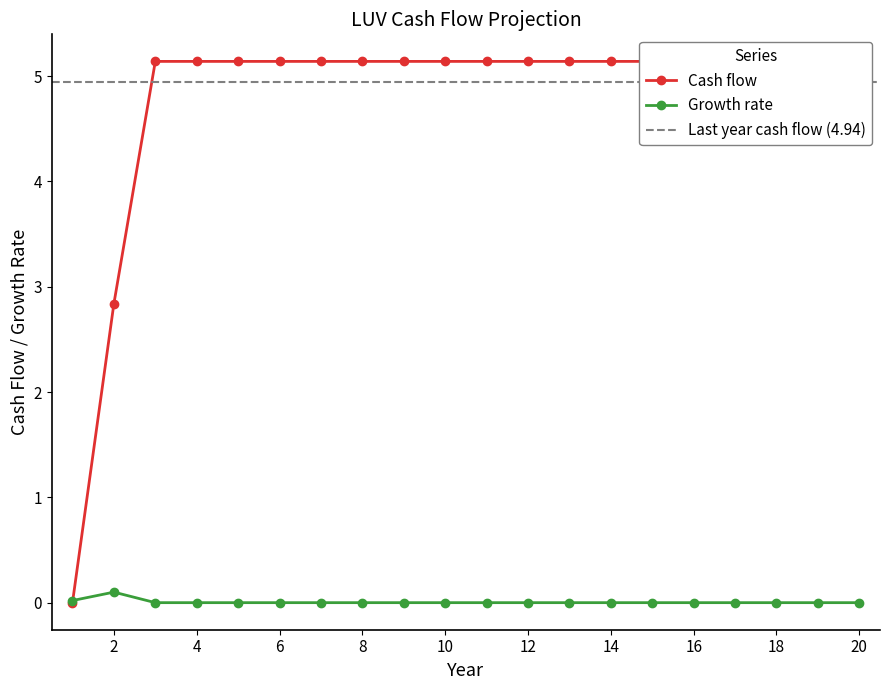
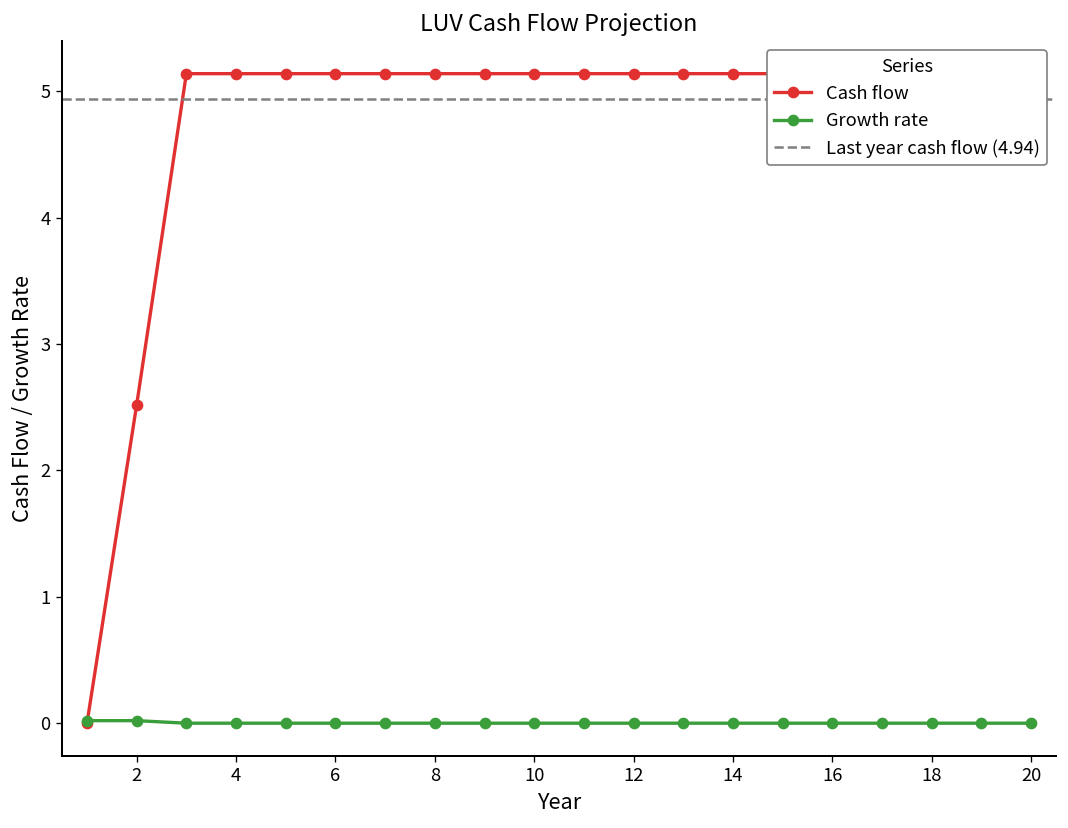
  {
    "Cash flow": {
-     "2": 2.84,
+     "2": 2.52,
      "4": 5.14,
      "6": 5.14,
      "8": 5.14,
      "10": 5.14,
      "12": 5.14,
      "14": 5.14
    },
    "Growth rate": {
-     "2": 0.10,
+     "2": 0.02,
      "4": 0.00,
      "6": 0.00,
      "8": 0.00,
      "10": 0.00,
      "12": 0.00,
      "14": 0.00,
      "16": 0.00,
      "18": 0.00,
      "20": 0.00
    }
  }
